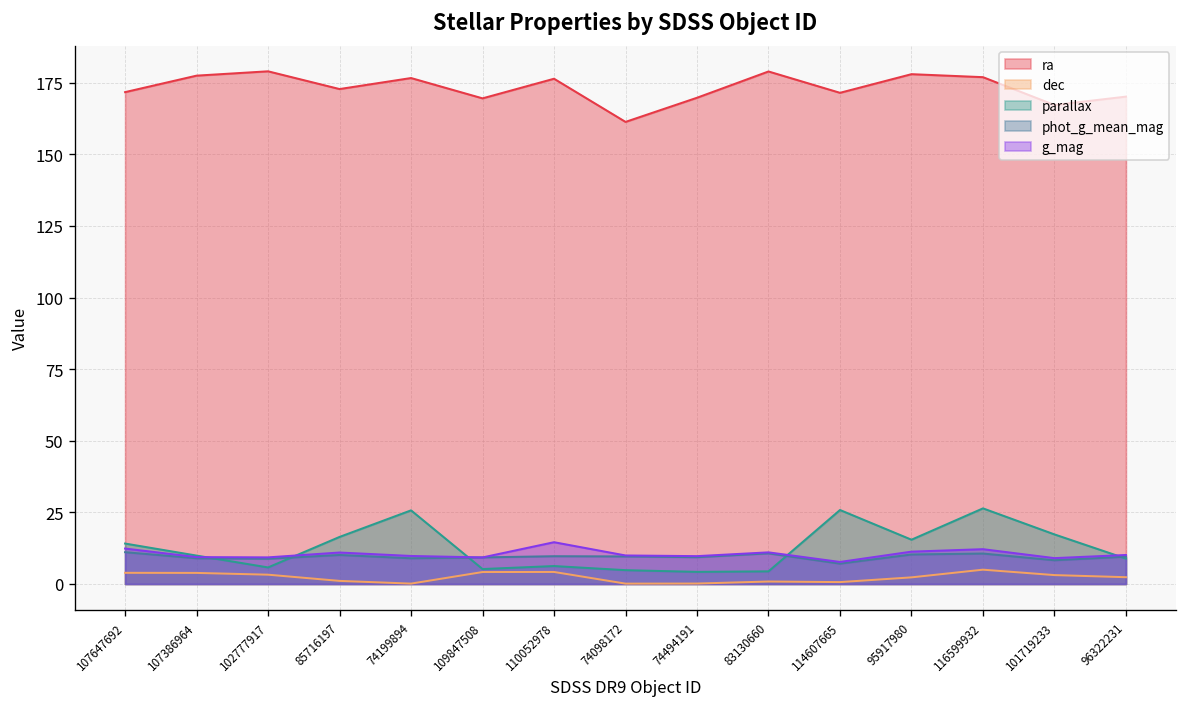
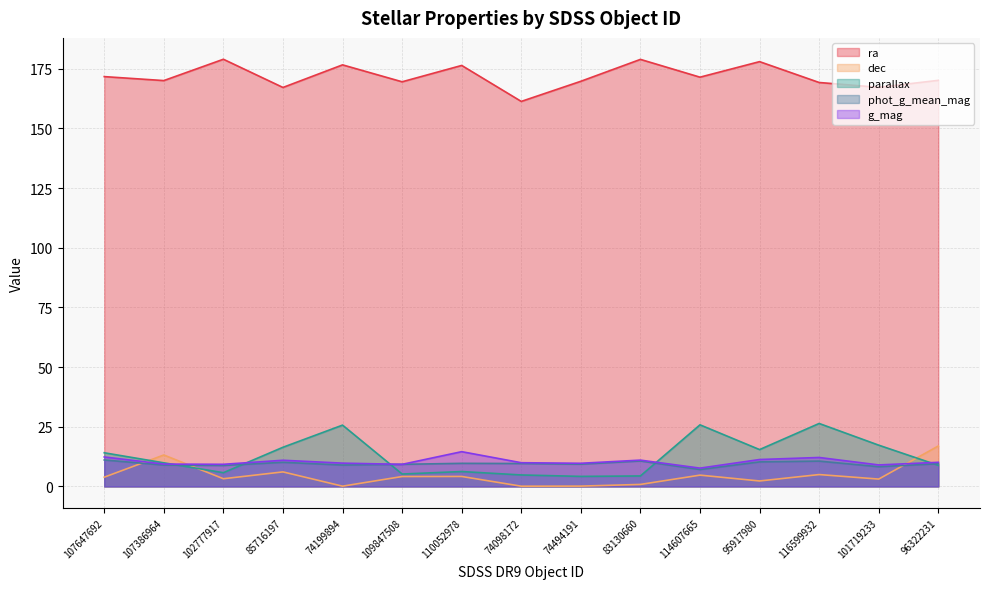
  {
    "ra": {
      "107647692": 172,
-     "107386964": 177,
+     "107386964": 170,
      "102777917": 179,
-     "85716197": 173,
+     "85716197": 167,
      "74199894": 177,
      "109847508": 170,
      "110052978": 176,
      "74098172": 161,
      "74494191": 170,
      "83130660": 179,
      "114607665": 171,
      "95917980": 178,
-     "116599932": 177
+     "116599932": 169
    },
    "dec": {
      "107647692": 4,
-     "107386964": 4,
+     "107386964": 13,
      "102777917": 3,
-     "85716197": 1,
+     "85716197": 6,
      "74199894": 0,
      "110052978": 4,
      "74098172": 0,
      "74494191": 0,
      "83130660": 1,
-     "114607665": 1,
+     "114607665": 5,
      "95917980": 2,
      "116599932": 5,
      "101719233": 3,
-     "96322231": 2
+     "96322231": 17
    },
    "g_mag": {
      "107647692": 12,
      "110052978": 15,
      "116599932": 12
    }
  }
